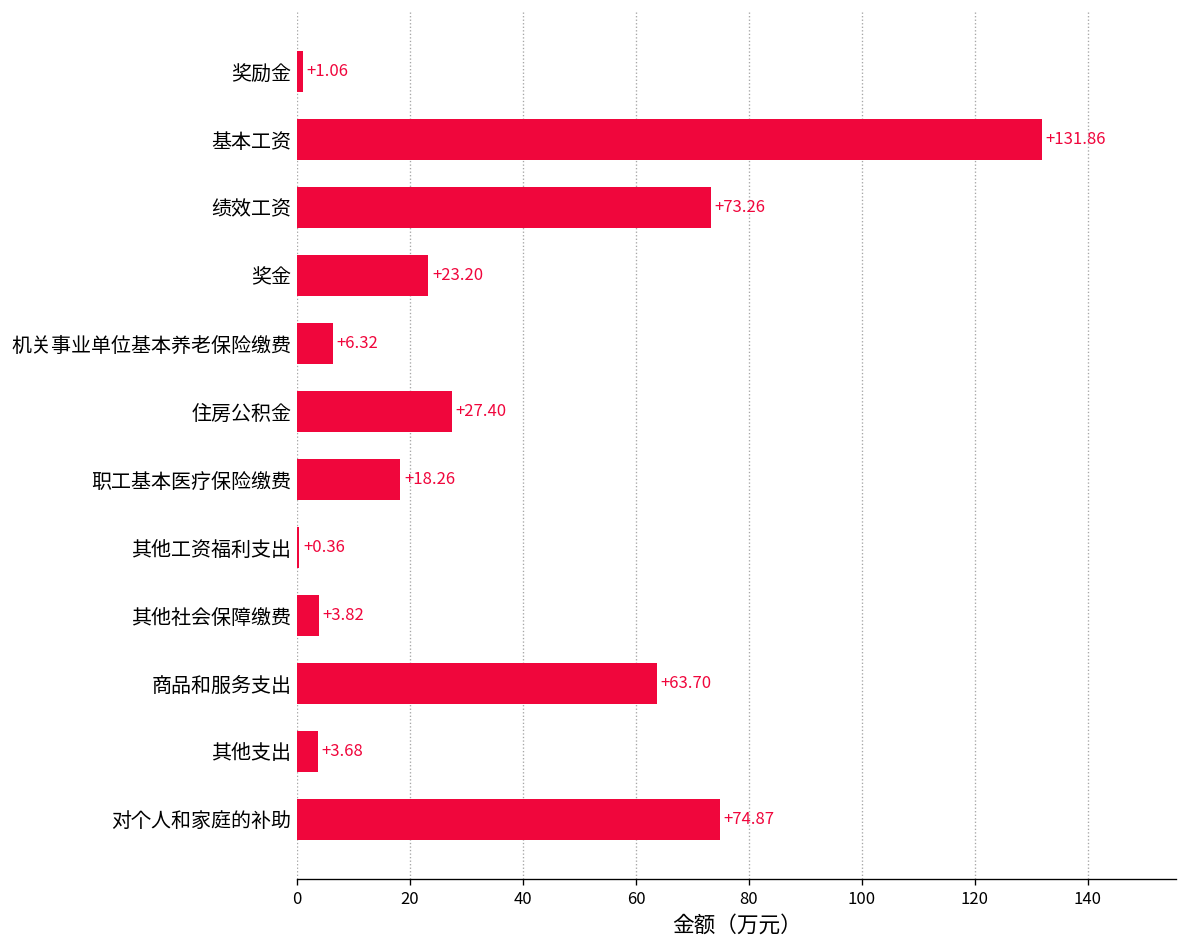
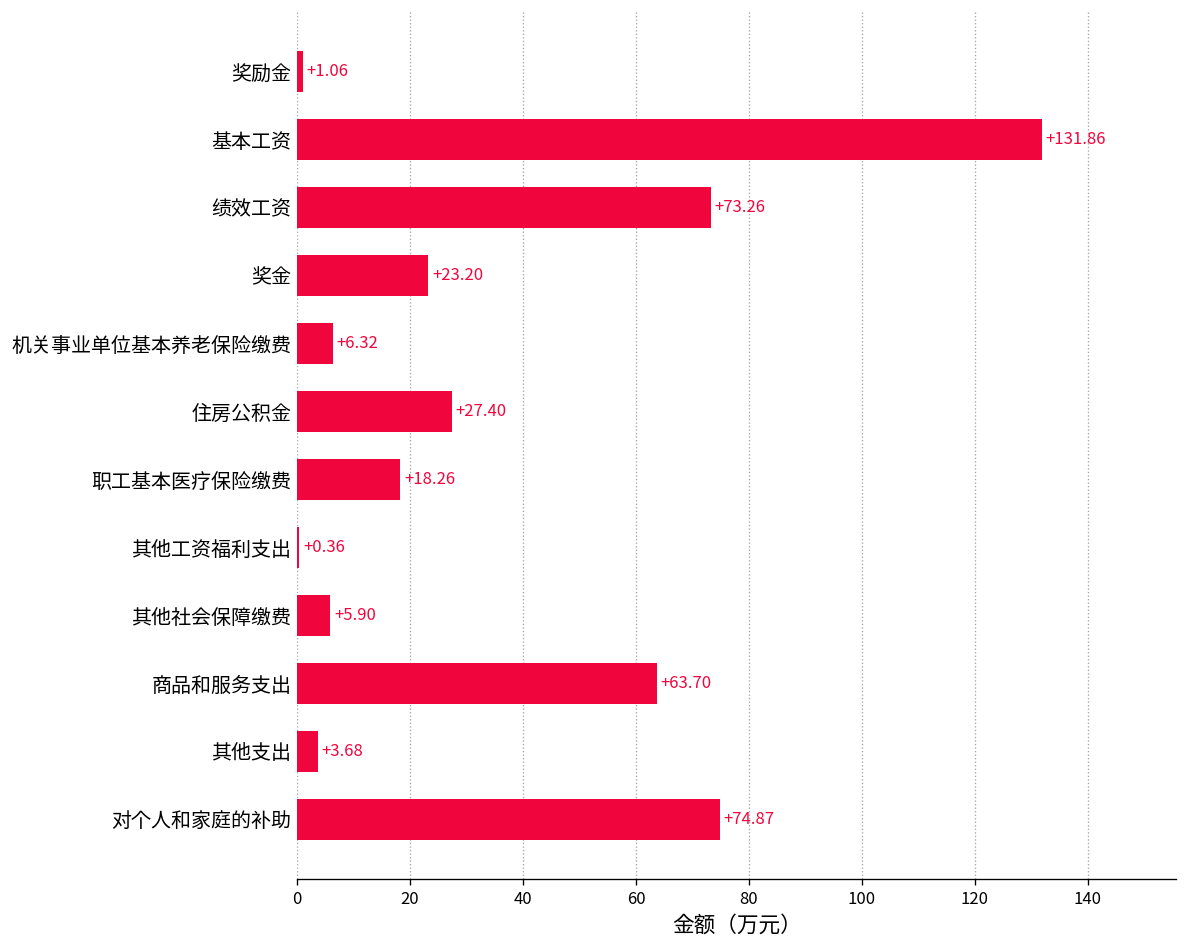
  {
    "奖励金": "+1.06",
    "基本工资": "+131.86",
    "绩效工资": "+73.26",
    "奖金": "+23.20",
    "机关事业单位基本养老保险缴费": "+6.32",
    "住房公积金": "+27.40",
    "职工基本医疗保险缴费": "+18.26",
    "其他工资福利支出": "+0.36",
-   "其他社会保障缴费": "+3.82",
+   "其他社会保障缴费": "+5.90",
    "商品和服务支出": "+63.70",
    "其他支出": "+3.68",
    "对个人和家庭的补助": "+74.87"
  }
